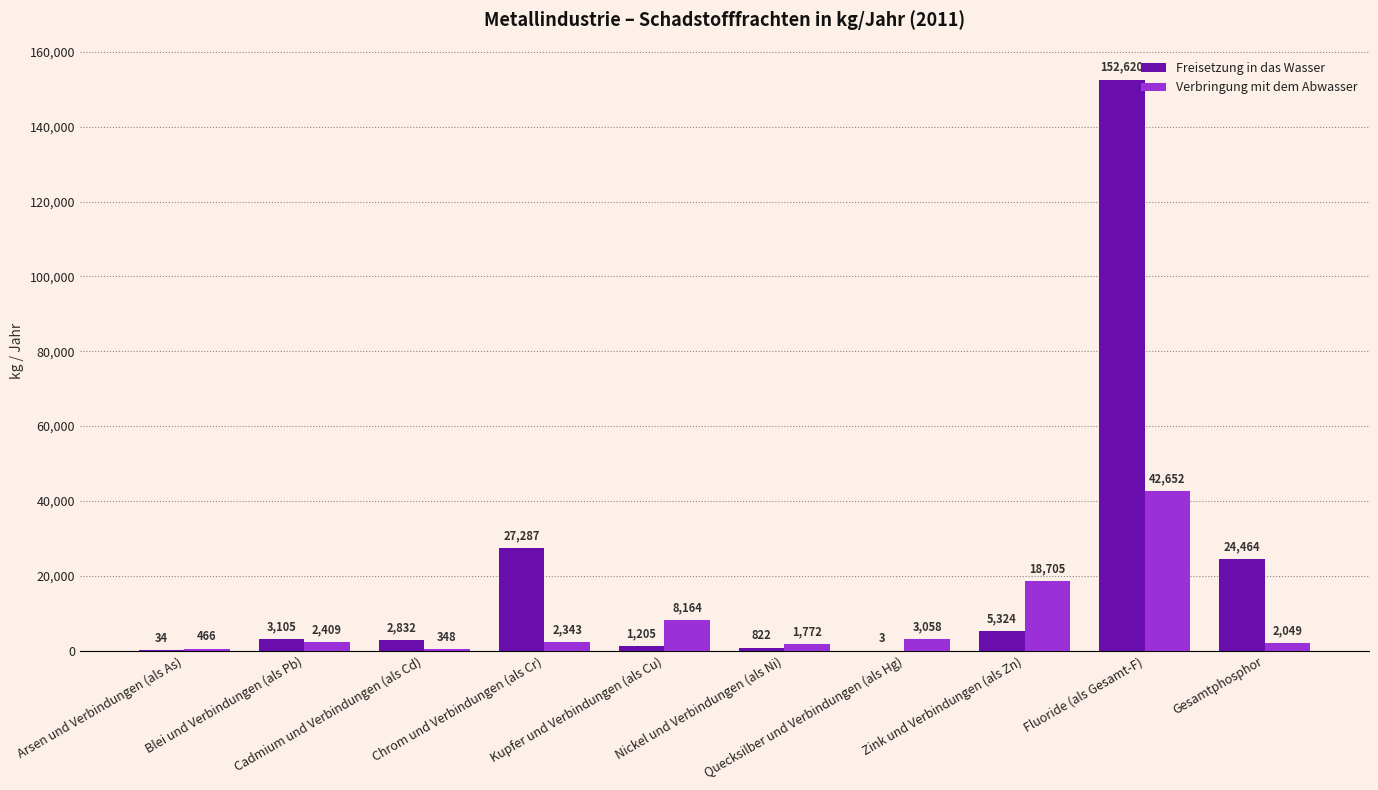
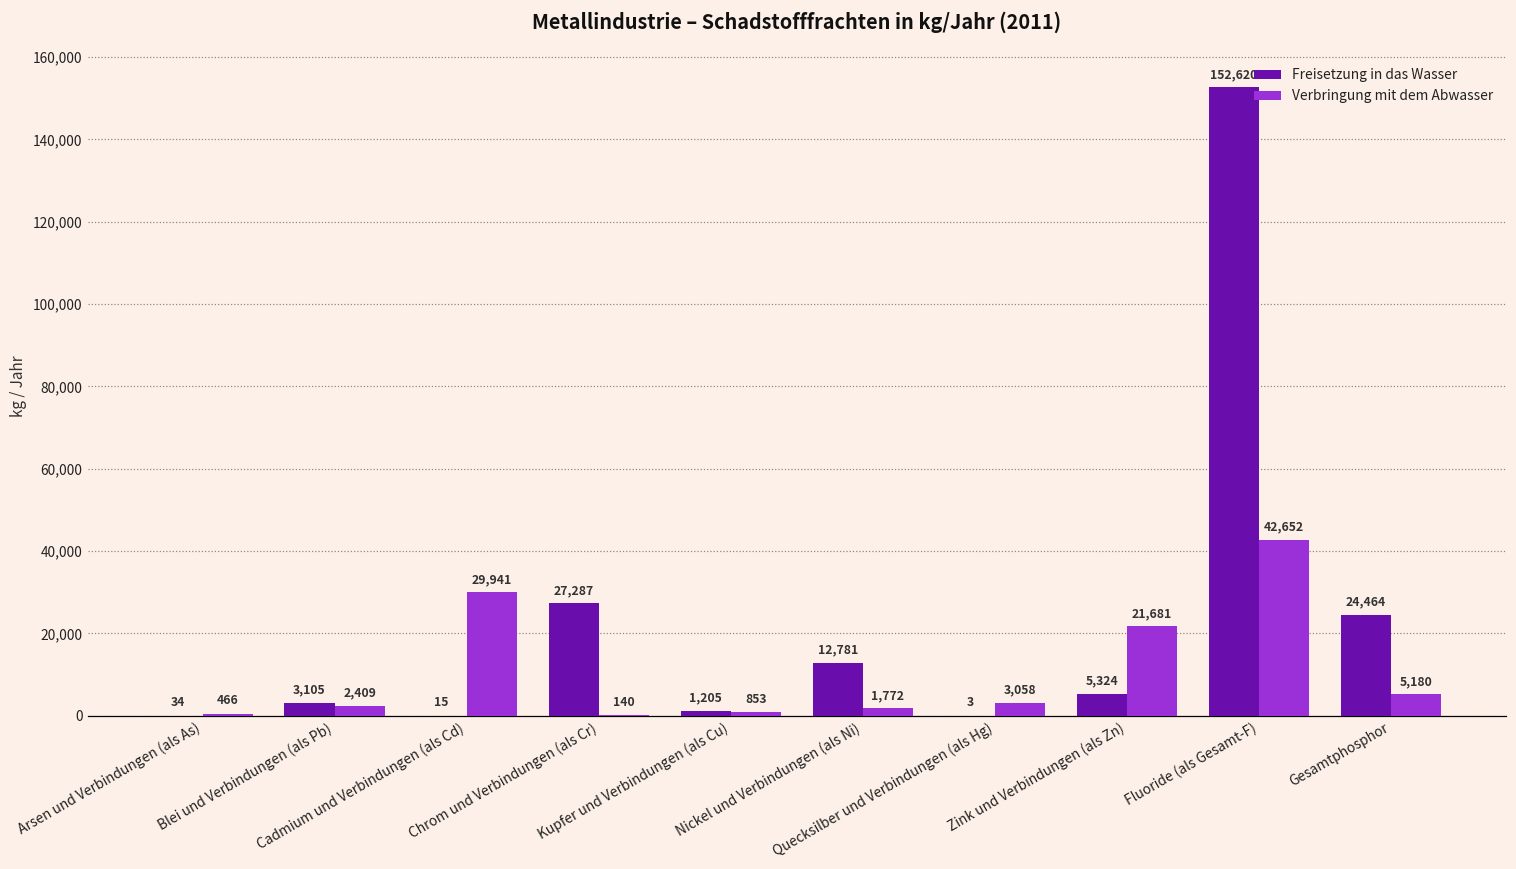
  {
    "Freisetzung in das Wasser": {
      "Arsen und Verbindungen (als As)": "34",
      "Blei und Verbindungen (als Pb)": "3,105",
-     "Cadmium und Verbindungen (als Cd)": "2,832",
+     "Cadmium und Verbindungen (als Cd)": "15",
      "Chrom und Verbindungen (als Cr)": "27,287",
      "Kupfer und Verbindungen (als Cu)": "1,205",
-     "Nickel und Verbindungen (als Ni)": "822",
+     "Nickel und Verbindungen (als Ni)": "12,781",
      "Quecksilber und Verbindungen (als Hg)": "3",
      "Zink und Verbindungen (als Zn)": "5,324",
      "Fluoride (als Gesamt-F)": "152,620",
      "Gesamtphosphor": "24,464"
    },
    "Verbringung mit dem Abwasser": {
      "Arsen und Verbindungen (als As)": "466",
      "Blei und Verbindungen (als Pb)": "2,409",
-     "Cadmium und Verbindungen (als Cd)": "348",
-     "Chrom und Verbindungen (als Cr)": "2,343",
-     "Kupfer und Verbindungen (als Cu)": "8,164",
+     "Cadmium und Verbindungen (als Cd)": "29,941",
+     "Chrom und Verbindungen (als Cr)": "140",
+     "Kupfer und Verbindungen (als Cu)": "853",
      "Nickel und Verbindungen (als Ni)": "1,772",
      "Quecksilber und Verbindungen (als Hg)": "3,058",
-     "Zink und Verbindungen (als Zn)": "18,705",
+     "Zink und Verbindungen (als Zn)": "21,681",
      "Fluoride (als Gesamt-F)": "42,652",
-     "Gesamtphosphor": "2,049"
+     "Gesamtphosphor": "5,180"
    }
  }
